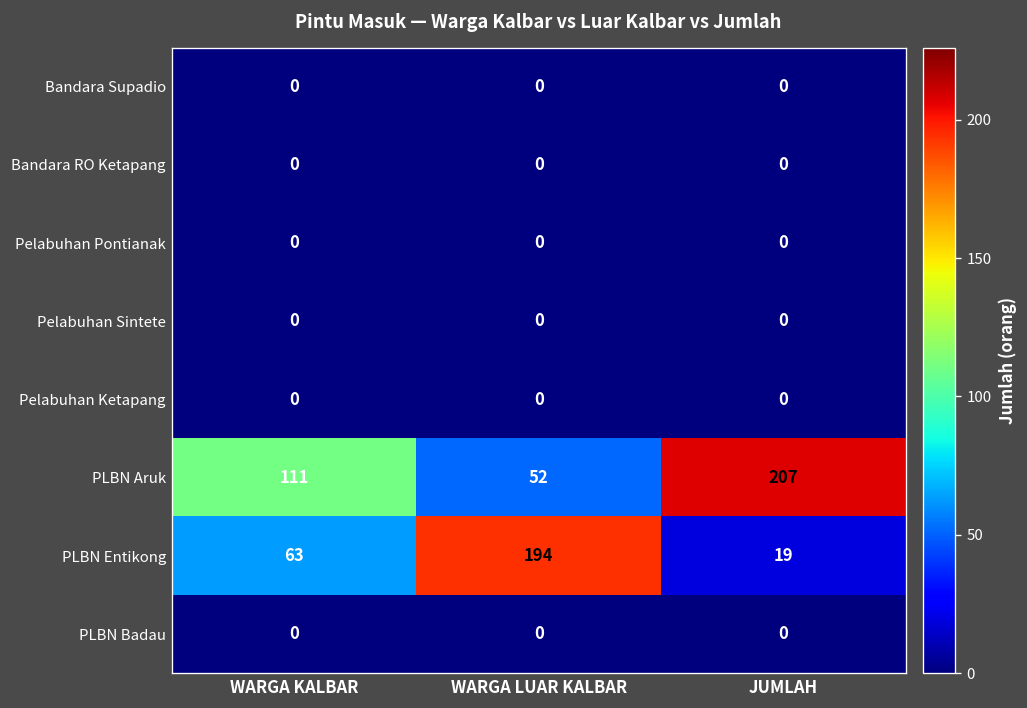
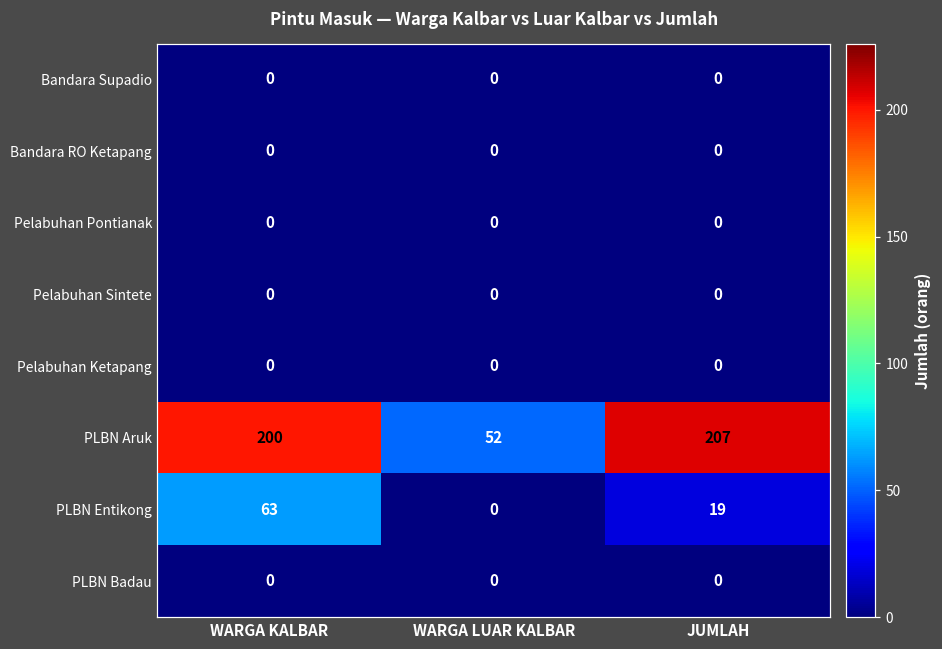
  {
    "Bandara Supadio": {
      "WARGA KALBAR": 0,
      "WARGA LUAR KALBAR": 0,
      "JUMLAH": 0
    },
    "Bandara RO Ketapang": {
      "WARGA KALBAR": 0,
      "WARGA LUAR KALBAR": 0,
      "JUMLAH": 0
    },
    "Pelabuhan Pontianak": {
      "WARGA KALBAR": 0,
      "WARGA LUAR KALBAR": 0,
      "JUMLAH": 0
    },
    "Pelabuhan Sintete": {
      "WARGA KALBAR": 0,
      "WARGA LUAR KALBAR": 0,
      "JUMLAH": 0
    },
    "Pelabuhan Ketapang": {
      "WARGA KALBAR": 0,
      "WARGA LUAR KALBAR": 0,
      "JUMLAH": 0
    },
    "PLBN Aruk": {
-     "WARGA KALBAR": 111,
+     "WARGA KALBAR": 200,
      "WARGA LUAR KALBAR": 52,
      "JUMLAH": 207
    },
    "PLBN Entikong": {
      "WARGA KALBAR": 63,
-     "WARGA LUAR KALBAR": 194,
+     "WARGA LUAR KALBAR": 0,
      "JUMLAH": 19
    },
    "PLBN Badau": {
      "WARGA KALBAR": 0,
      "WARGA LUAR KALBAR": 0,
      "JUMLAH": 0
    }
  }
